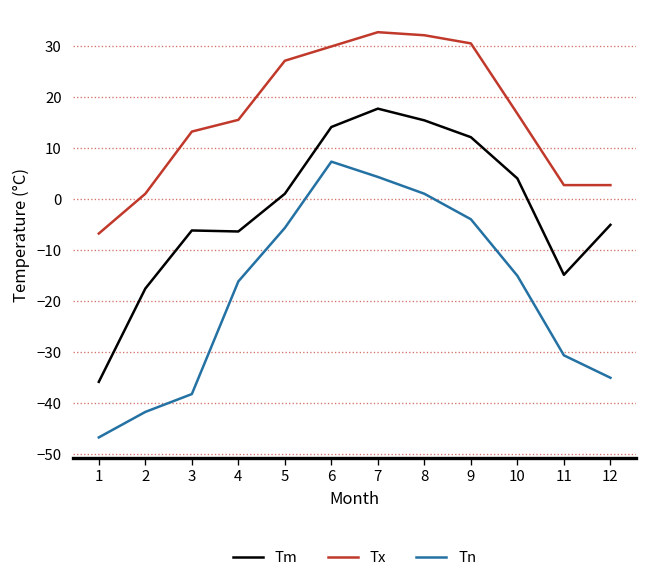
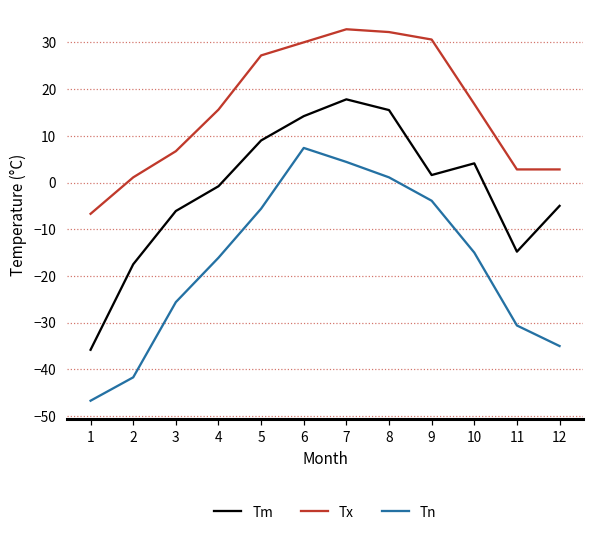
  {
    "Tm": {
      "1": -36,
      "2": -18,
      "3": -6,
-     "4": -6,
-     "5": 1,
+     "4": -1,
+     "5": 9,
      "6": 14,
      "7": 18,
      "8": 16,
-     "9": 12,
+     "9": 2,
      "10": 4,
      "11": -15,
      "12": -5
    },
    "Tx": {
      "1": -7,
      "2": 1,
-     "3": 13,
+     "3": 7,
      "4": 16,
      "5": 27,
      "6": 30,
      "7": 33,
      "8": 32,
      "9": 31,
      "10": 17,
      "11": 3,
      "12": 3
    },
    "Tn": {
      "1": -47,
      "2": -42,
-     "3": -38,
+     "3": -26,
      "4": -16,
      "5": -6,
      "6": 7,
      "7": 4,
      "8": 1,
      "9": -4,
      "10": -15,
      "11": -31,
      "12": -35
    }
  }
